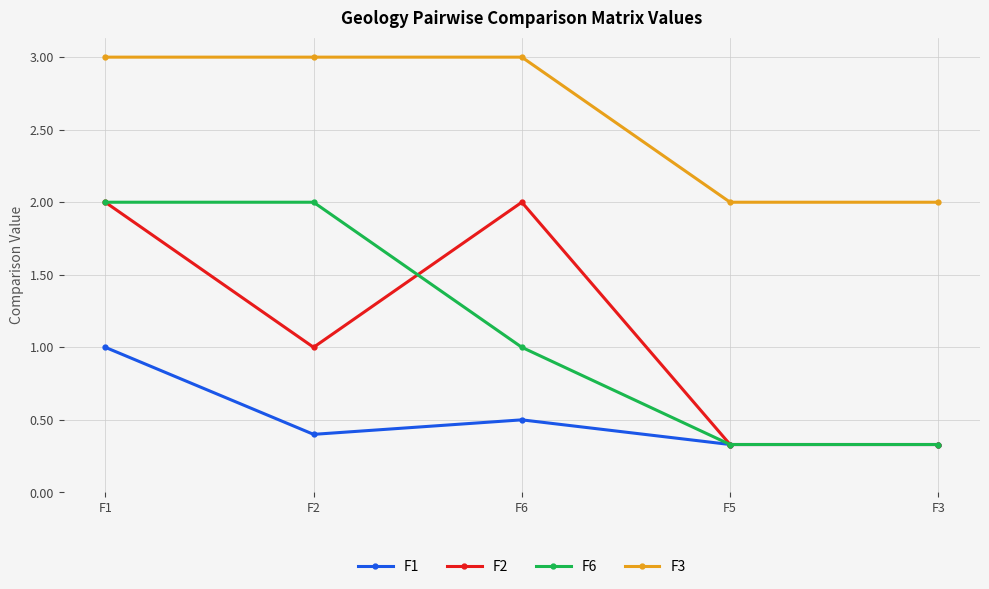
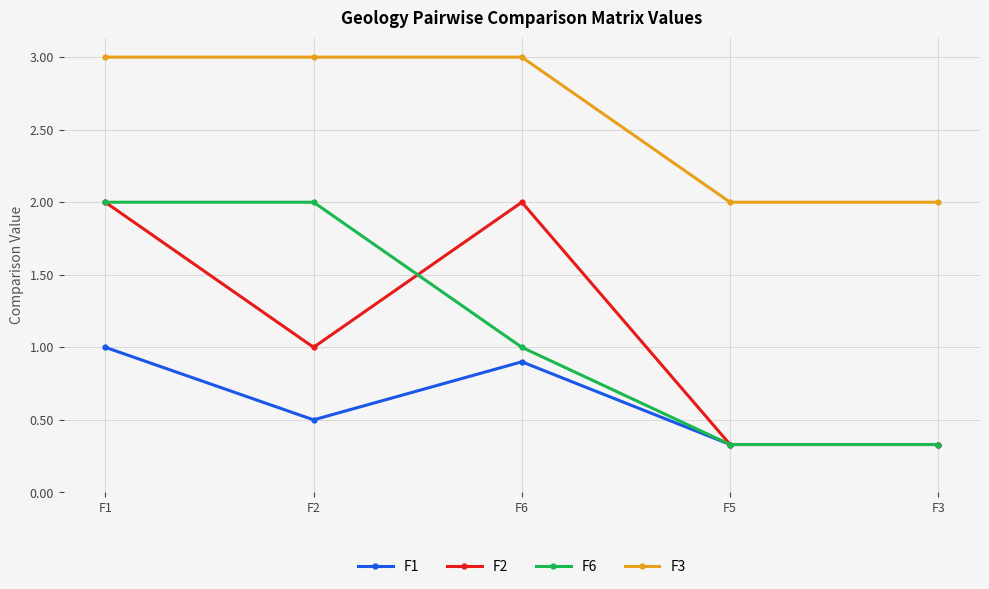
  {
    "F1": {
      "F1": 1.0,
-     "F2": 0.4,
-     "F6": 0.5
+     "F2": 0.5,
+     "F6": 0.9
    },
    "F2": {
      "F2": 1.0,
      "F6": 2.0
    },
    "F6": {
      "F2": 2.0,
      "F6": 1.0
    },
    "F3": {
      "F1": 3.0,
      "F2": 3.0,
      "F6": 3.0,
      "F5": 2.0,
      "F3": 2.0
    }
  }
